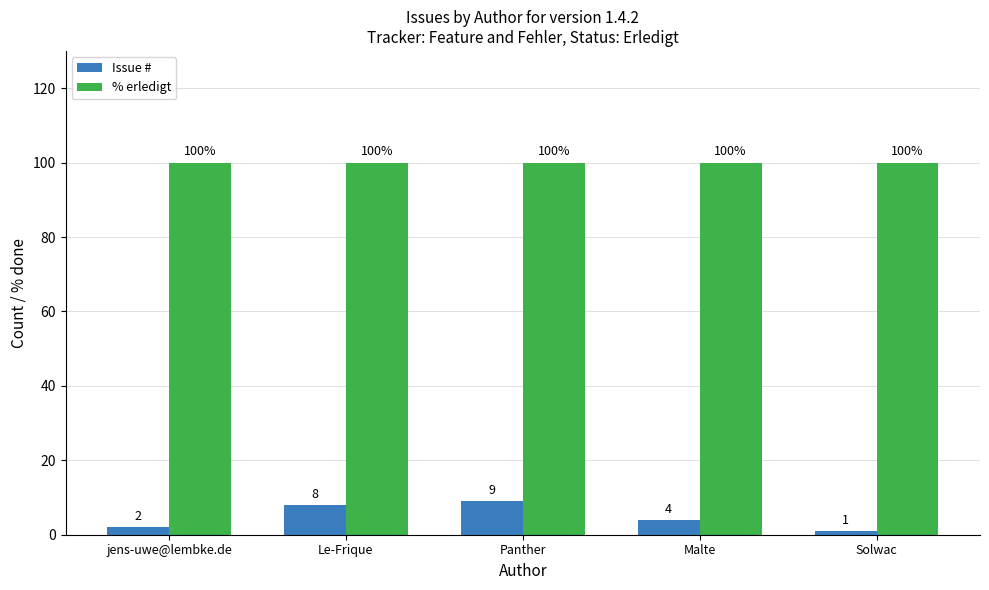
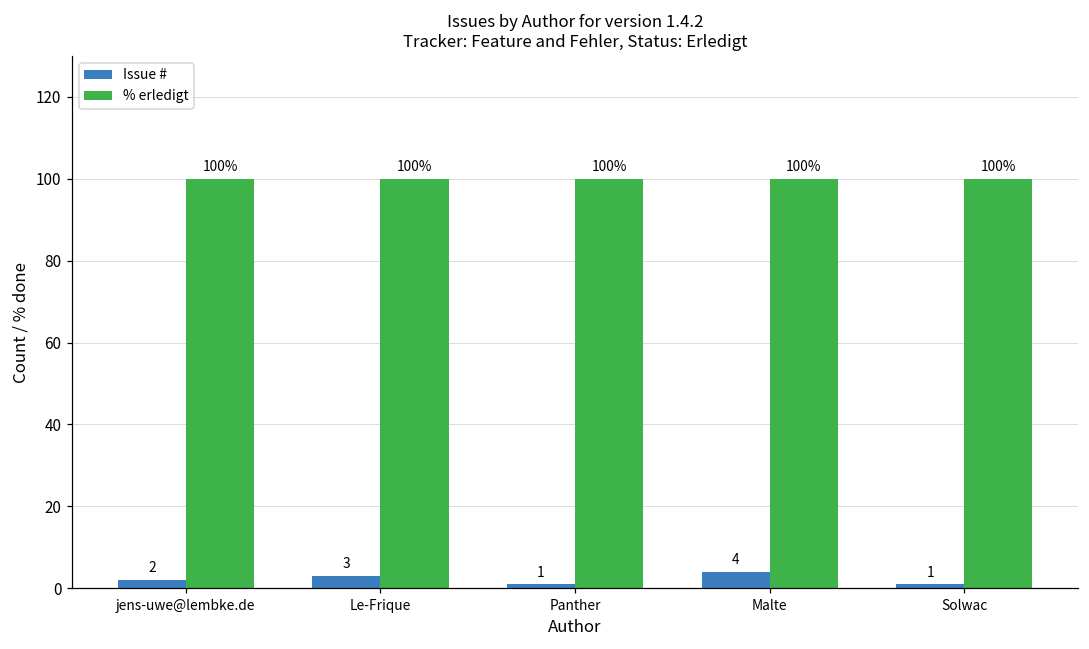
  {
    "Issue #": {
      "jens-uwe@lembke.de": "2",
-     "Le-Frique": "8",
-     "Panther": "9",
+     "Le-Frique": "3",
+     "Panther": "1",
      "Malte": "4",
      "Solwac": "1"
    },
    "% erledigt": {
      "jens-uwe@lembke.de": "100%",
      "Le-Frique": "100%",
      "Panther": "100%",
      "Malte": "100%",
      "Solwac": "100%"
    }
  }
